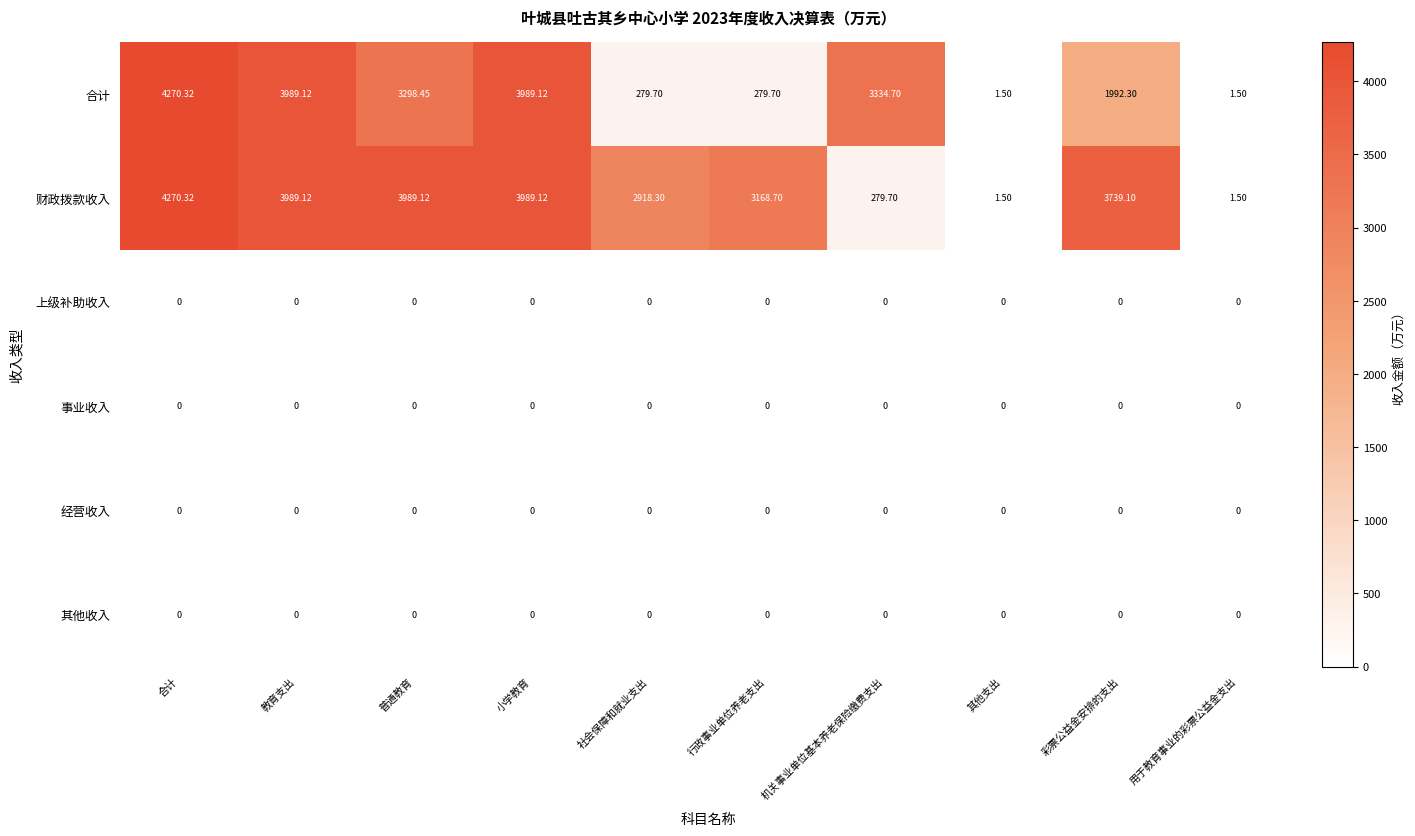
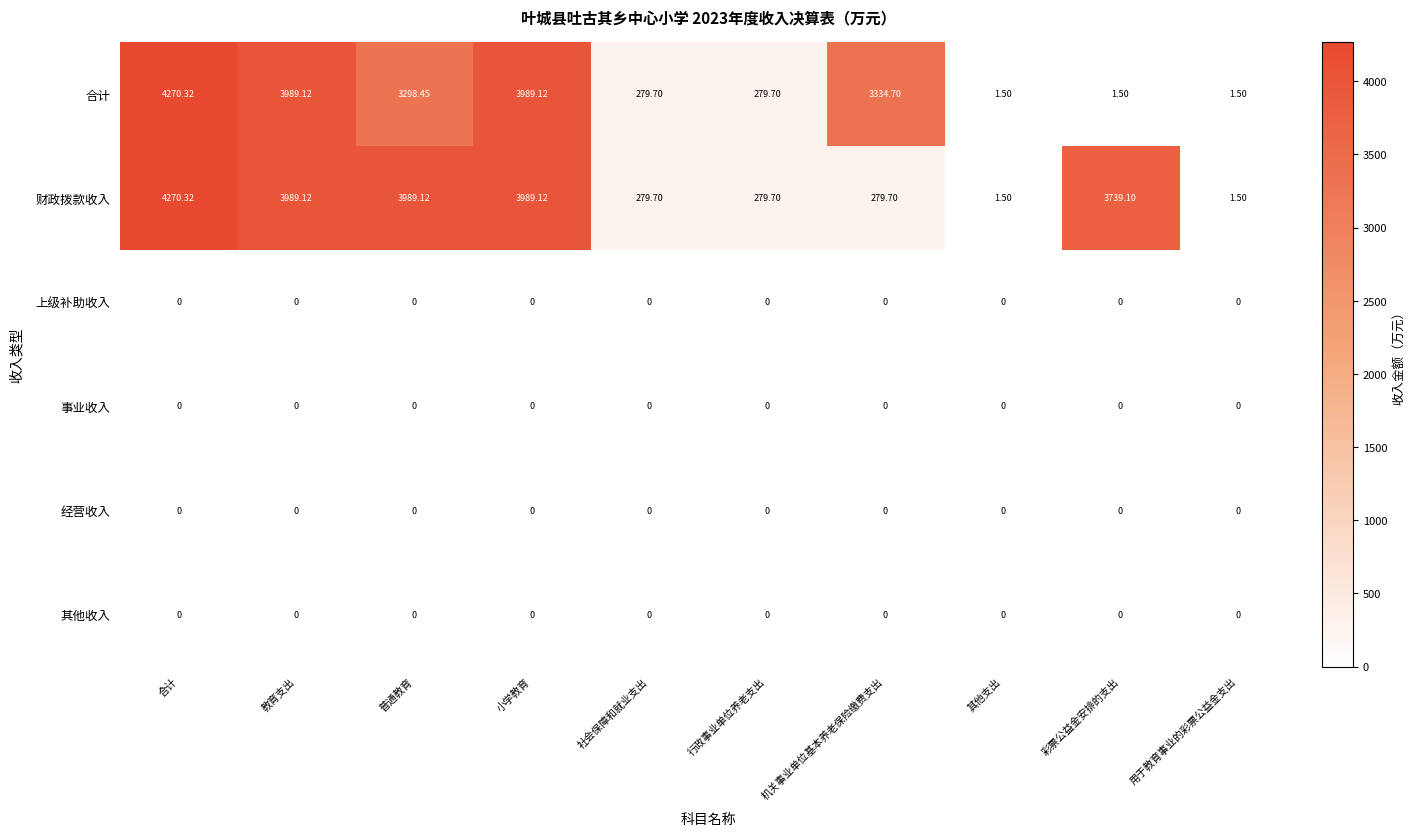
  {
    "合计": {
      "合计": 4270.32,
      "教育支出": 3989.12,
      "普通教育": 3298.45,
      "小学教育": 3989.12,
      "社会保障和就业支出": 279.70,
      "行政事业单位养老支出": 279.70,
      "机关事业单位基本养老保险缴费支出": 3334.70,
      "其他支出": 1.50,
-     "彩票公益金安排的支出": 1992.30,
+     "彩票公益金安排的支出": 1.50,
      "用于教育事业的彩票公益金支出": 1.50
    },
    "财政拨款收入": {
      "合计": 4270.32,
      "教育支出": 3989.12,
      "普通教育": 3989.12,
      "小学教育": 3989.12,
-     "社会保障和就业支出": 2918.30,
-     "行政事业单位养老支出": 3168.70,
+     "社会保障和就业支出": 279.70,
+     "行政事业单位养老支出": 279.70,
      "机关事业单位基本养老保险缴费支出": 279.70,
      "其他支出": 1.50,
      "彩票公益金安排的支出": 3739.10,
      "用于教育事业的彩票公益金支出": 1.50
    },
    "上级补助收入": {
      "合计": 0,
      "教育支出": 0,
      "普通教育": 0,
      "小学教育": 0,
      "社会保障和就业支出": 0,
      "行政事业单位养老支出": 0,
      "机关事业单位基本养老保险缴费支出": 0,
      "其他支出": 0,
      "彩票公益金安排的支出": 0,
      "用于教育事业的彩票公益金支出": 0
    },
    "事业收入": {
      "合计": 0,
      "教育支出": 0,
      "普通教育": 0,
      "小学教育": 0,
      "社会保障和就业支出": 0,
      "行政事业单位养老支出": 0,
      "机关事业单位基本养老保险缴费支出": 0,
      "其他支出": 0,
      "彩票公益金安排的支出": 0,
      "用于教育事业的彩票公益金支出": 0
    },
    "经营收入": {
      "合计": 0,
      "教育支出": 0,
      "普通教育": 0,
      "小学教育": 0,
      "社会保障和就业支出": 0,
      "行政事业单位养老支出": 0,
      "机关事业单位基本养老保险缴费支出": 0,
      "其他支出": 0,
      "彩票公益金安排的支出": 0,
      "用于教育事业的彩票公益金支出": 0
    },
    "其他收入": {
      "合计": 0,
      "教育支出": 0,
      "普通教育": 0,
      "小学教育": 0,
      "社会保障和就业支出": 0,
      "行政事业单位养老支出": 0,
      "机关事业单位基本养老保险缴费支出": 0,
      "其他支出": 0,
      "彩票公益金安排的支出": 0,
      "用于教育事业的彩票公益金支出": 0
    }
  }
